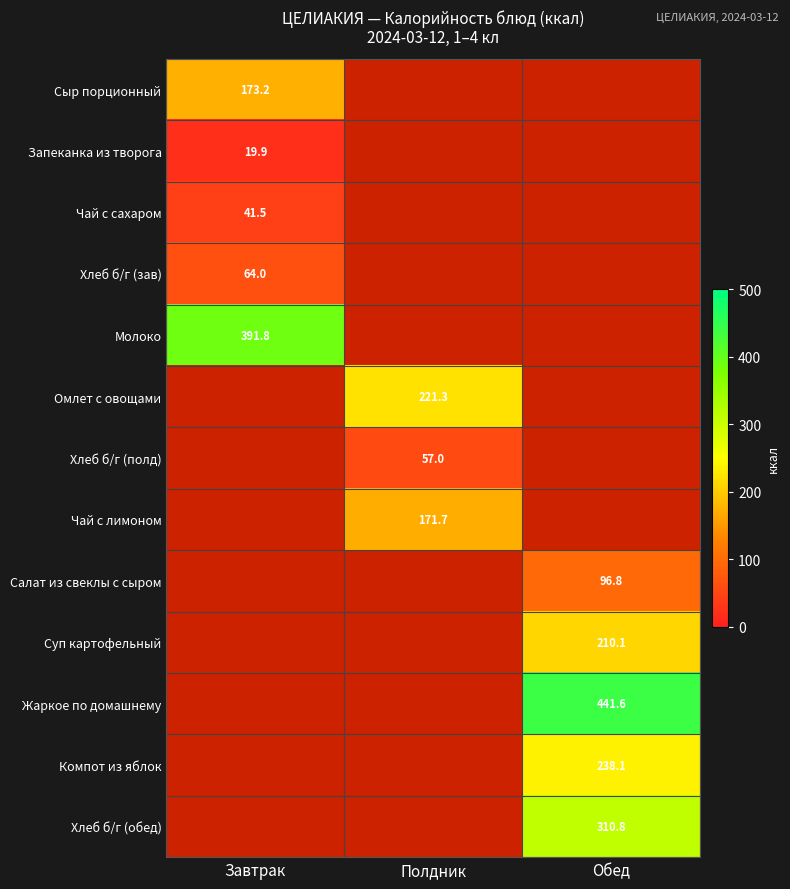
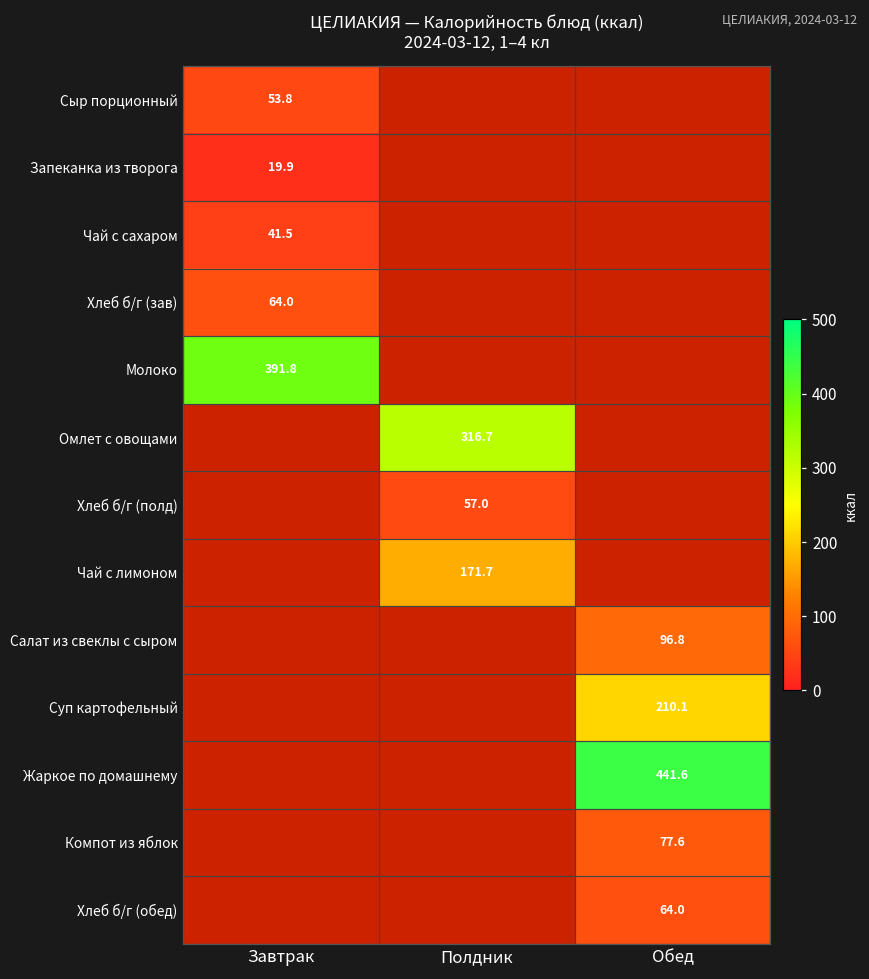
  {
    "Сыр порционный": {
-     "Завтрак": 173.2
+     "Завтрак": 53.8
    },
    "Запеканка из творога": {
      "Завтрак": 19.9
    },
    "Чай с сахаром": {
      "Завтрак": 41.5
    },
    "Хлеб б/г (зав)": {
      "Завтрак": 64.0
    },
    "Молоко": {
      "Завтрак": 391.8
    },
    "Омлет с овощами": {
-     "Полдник": 221.3
+     "Полдник": 316.7
    },
    "Хлеб б/г (полд)": {
      "Полдник": 57.0
    },
    "Чай с лимоном": {
      "Полдник": 171.7
    },
    "Салат из свеклы с сыром": {
      "Обед": 96.8
    },
    "Суп картофельный": {
      "Обед": 210.1
    },
    "Жаркое по домашнему": {
      "Обед": 441.6
    },
    "Компот из яблок": {
-     "Обед": 238.1
+     "Обед": 77.6
    },
    "Хлеб б/г (обед)": {
-     "Обед": 310.8
+     "Обед": 64.0
    }
  }
